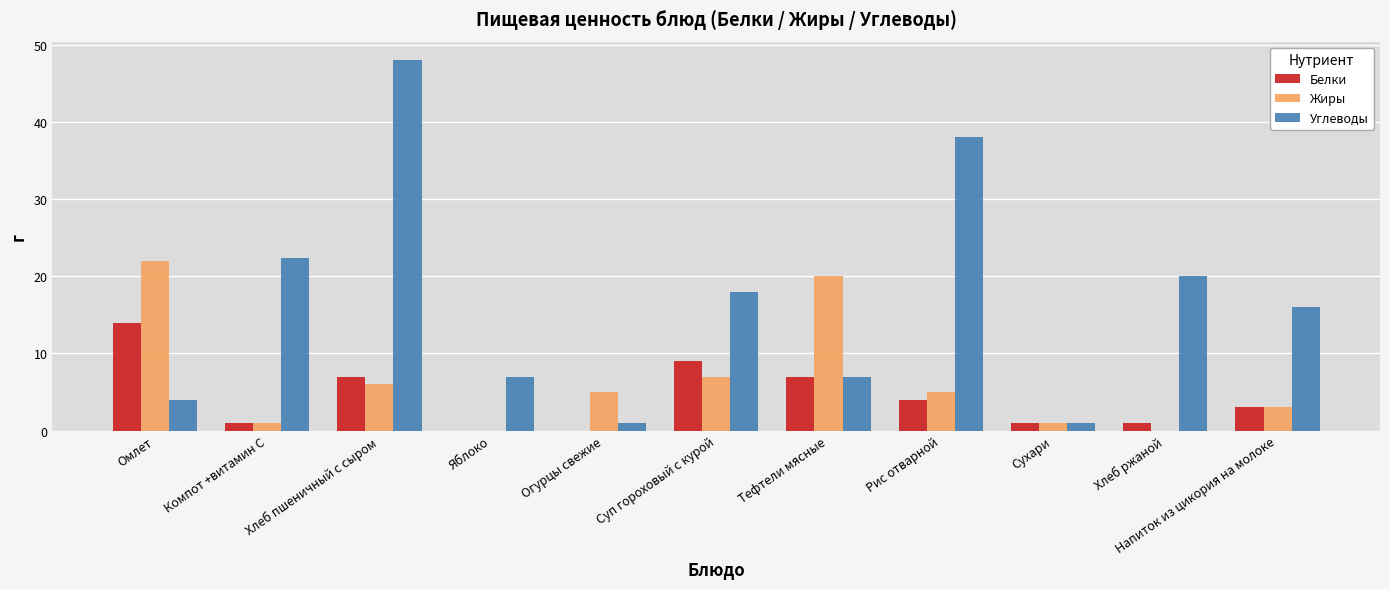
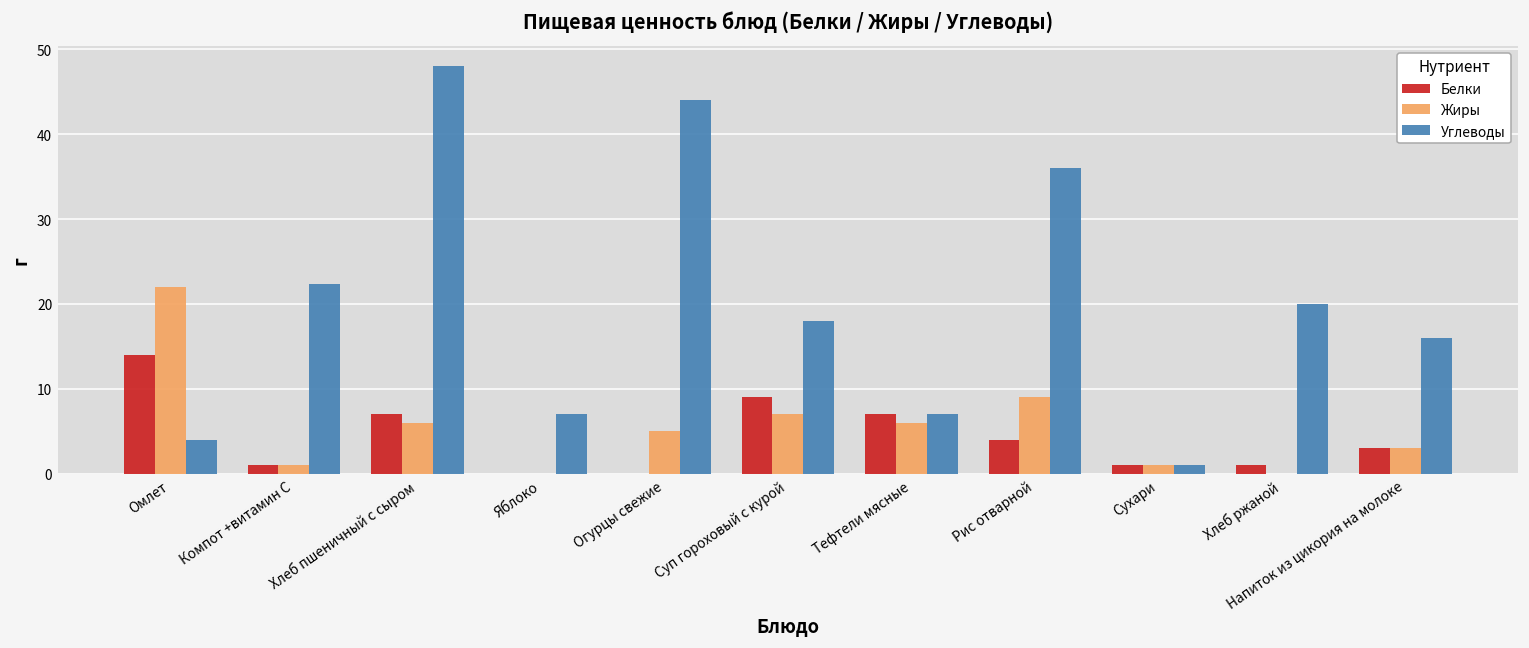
  {
    "Белки": {
      "Омлет": 14,
      "Компот +витамин С": 1,
      "Хлеб пшеничный с сыром": 7,
      "Яблоко": 0,
      "Огурцы свежие": 0,
      "Суп гороховый с курой": 9,
      "Тефтели мясные": 7,
      "Рис отварной": 4,
      "Сухари": 1,
      "Хлеб ржаной": 1,
      "Напиток из цикория на молоке": 3
    },
    "Жиры": {
      "Омлет": 22,
      "Компот +витамин С": 1,
      "Хлеб пшеничный с сыром": 6,
      "Яблоко": 0,
      "Огурцы свежие": 5,
      "Суп гороховый с курой": 7,
-     "Тефтели мясные": 20,
-     "Рис отварной": 5,
+     "Тефтели мясные": 6,
+     "Рис отварной": 9,
      "Сухари": 1,
      "Хлеб ржаной": 0,
      "Напиток из цикория на молоке": 3
    },
    "Углеводы": {
      "Омлет": 4,
      "Компот +витамин С": 22,
      "Хлеб пшеничный с сыром": 48,
      "Яблоко": 7,
-     "Огурцы свежие": 1,
+     "Огурцы свежие": 44,
      "Суп гороховый с курой": 18,
      "Тефтели мясные": 7,
-     "Рис отварной": 38,
+     "Рис отварной": 36,
      "Сухари": 1,
      "Хлеб ржаной": 20,
      "Напиток из цикория на молоке": 16
    }
  }
